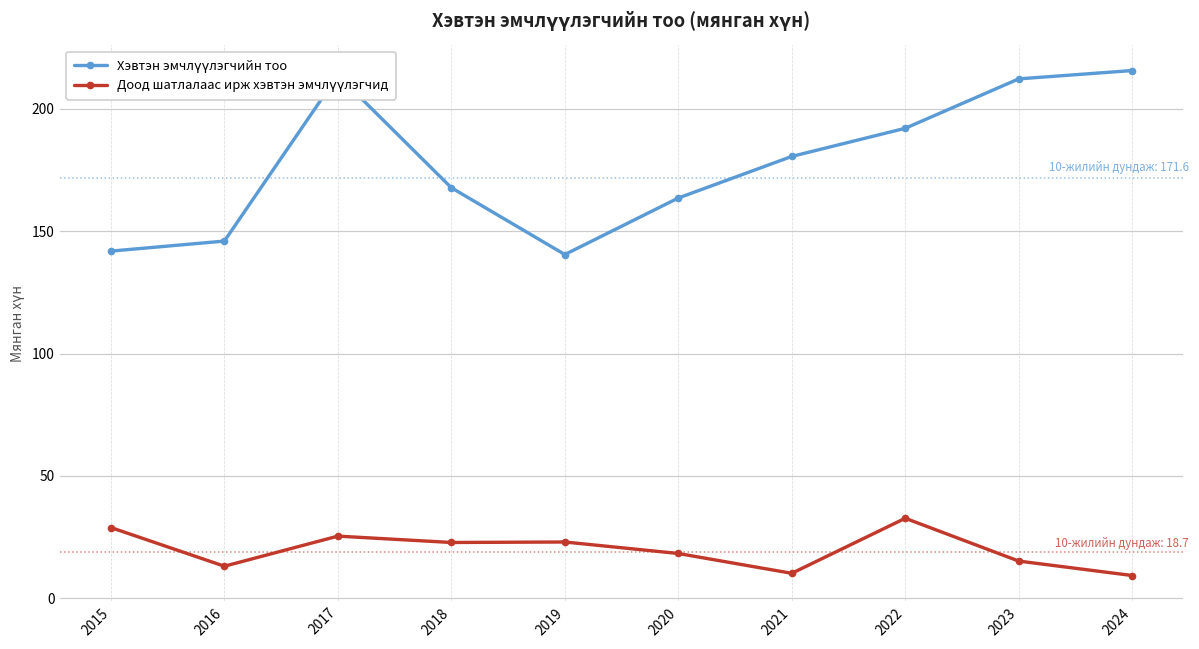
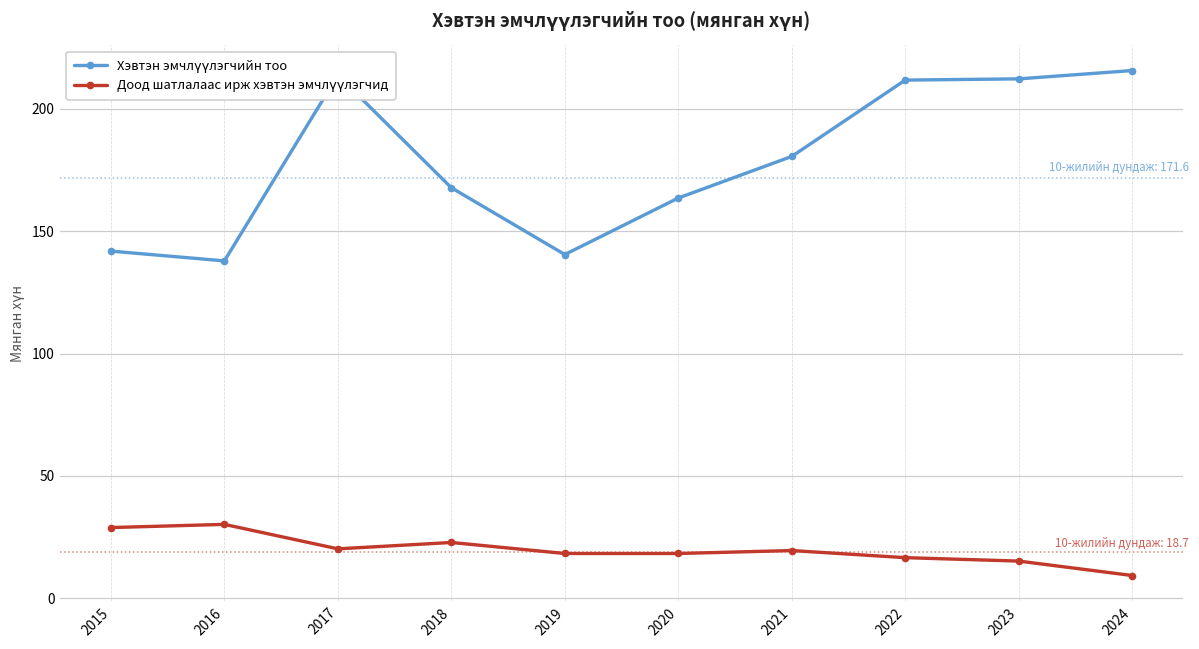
  {
    "Хэвтэн эмчлүүлэгчийн тоо": {
      "2015": 142,
-     "2016": 146,
+     "2016": 138,
      "2018": 168,
      "2019": 141,
      "2020": 164,
      "2021": 181,
-     "2022": 192,
+     "2022": 212,
      "2023": 212,
      "2024": 216
    },
    "Доод шатлалаас ирж хэвтэн эмчлүүлэгчид": {
      "2015": 29,
-     "2016": 13,
-     "2017": 25,
+     "2016": 30,
+     "2017": 20,
      "2018": 23,
-     "2019": 23,
+     "2019": 18,
      "2020": 18,
-     "2021": 10,
-     "2022": 33,
+     "2021": 20,
+     "2022": 17,
      "2023": 15
    }
  }
